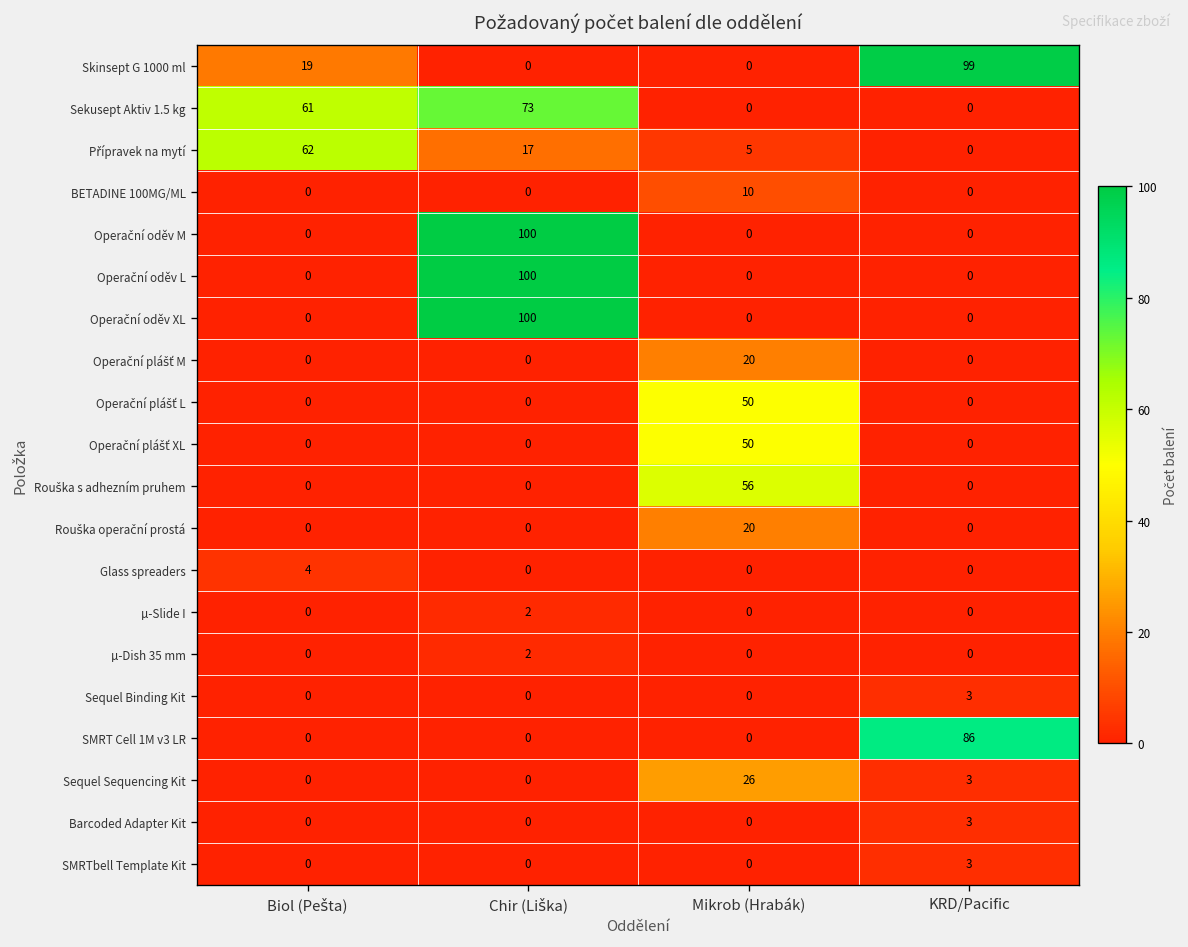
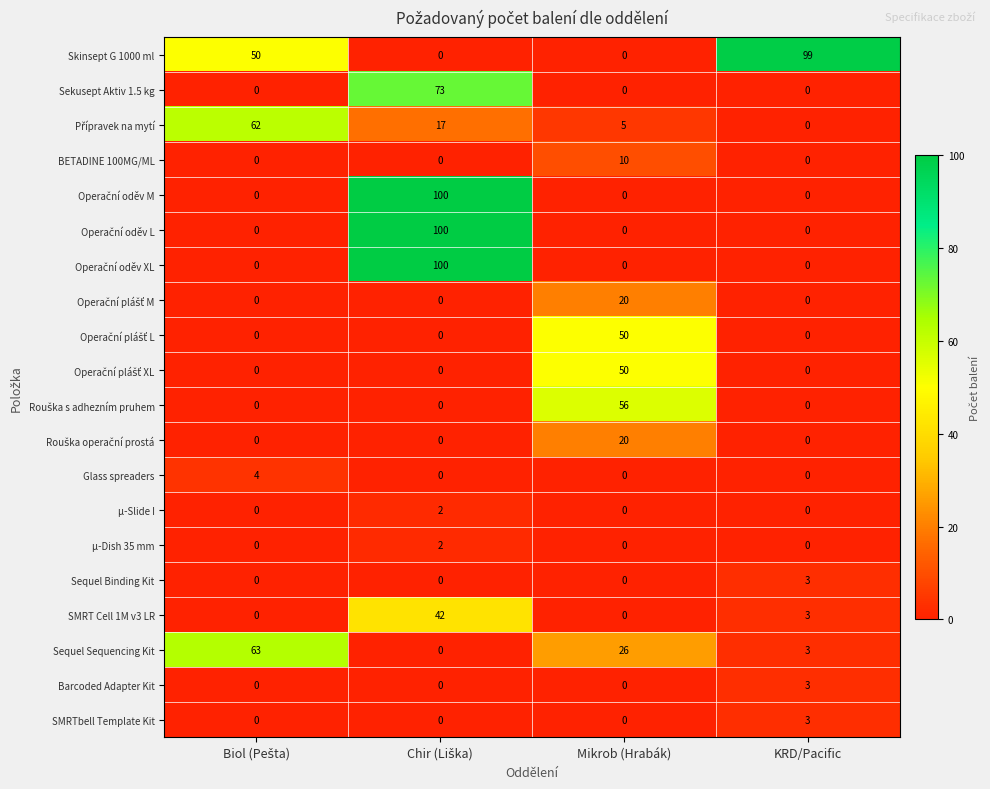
  {
    "Skinsept G 1000 ml": {
-     "Biol (Pešta)": 19,
+     "Biol (Pešta)": 50,
      "Chir (Liška)": 0,
      "Mikrob (Hrabák)": 0,
      "KRD/Pacific": 99
    },
    "Sekusept Aktiv 1.5 kg": {
-     "Biol (Pešta)": 61,
+     "Biol (Pešta)": 0,
      "Chir (Liška)": 73,
      "Mikrob (Hrabák)": 0,
      "KRD/Pacific": 0
    },
    "Přípravek na mytí": {
      "Biol (Pešta)": 62,
      "Chir (Liška)": 17,
      "Mikrob (Hrabák)": 5,
      "KRD/Pacific": 0
    },
    "BETADINE 100MG/ML": {
      "Biol (Pešta)": 0,
      "Chir (Liška)": 0,
      "Mikrob (Hrabák)": 10,
      "KRD/Pacific": 0
    },
    "Operační oděv M": {
      "Biol (Pešta)": 0,
      "Chir (Liška)": 100,
      "Mikrob (Hrabák)": 0,
      "KRD/Pacific": 0
    },
    "Operační oděv L": {
      "Biol (Pešta)": 0,
      "Chir (Liška)": 100,
      "Mikrob (Hrabák)": 0,
      "KRD/Pacific": 0
    },
    "Operační oděv XL": {
      "Biol (Pešta)": 0,
      "Chir (Liška)": 100,
      "Mikrob (Hrabák)": 0,
      "KRD/Pacific": 0
    },
    "Operační plášť M": {
      "Biol (Pešta)": 0,
      "Chir (Liška)": 0,
      "Mikrob (Hrabák)": 20,
      "KRD/Pacific": 0
    },
    "Operační plášť L": {
      "Biol (Pešta)": 0,
      "Chir (Liška)": 0,
      "Mikrob (Hrabák)": 50,
      "KRD/Pacific": 0
    },
    "Operační plášť XL": {
      "Biol (Pešta)": 0,
      "Chir (Liška)": 0,
      "Mikrob (Hrabák)": 50,
      "KRD/Pacific": 0
    },
    "Rouška s adhezním pruhem": {
      "Biol (Pešta)": 0,
      "Chir (Liška)": 0,
      "Mikrob (Hrabák)": 56,
      "KRD/Pacific": 0
    },
    "Rouška operační prostá": {
      "Biol (Pešta)": 0,
      "Chir (Liška)": 0,
      "Mikrob (Hrabák)": 20,
      "KRD/Pacific": 0
    },
    "Glass spreaders": {
      "Biol (Pešta)": 4,
      "Chir (Liška)": 0,
      "Mikrob (Hrabák)": 0,
      "KRD/Pacific": 0
    },
    "µ-Slide I": {
      "Biol (Pešta)": 0,
      "Chir (Liška)": 2,
      "Mikrob (Hrabák)": 0,
      "KRD/Pacific": 0
    },
    "µ-Dish 35 mm": {
      "Biol (Pešta)": 0,
      "Chir (Liška)": 2,
      "Mikrob (Hrabák)": 0,
      "KRD/Pacific": 0
    },
    "Sequel Binding Kit": {
      "Biol (Pešta)": 0,
      "Chir (Liška)": 0,
      "Mikrob (Hrabák)": 0,
      "KRD/Pacific": 3
    },
    "SMRT Cell 1M v3 LR": {
      "Biol (Pešta)": 0,
-     "Chir (Liška)": 0,
+     "Chir (Liška)": 42,
      "Mikrob (Hrabák)": 0,
-     "KRD/Pacific": 86
+     "KRD/Pacific": 3
    },
    "Sequel Sequencing Kit": {
-     "Biol (Pešta)": 0,
+     "Biol (Pešta)": 63,
      "Chir (Liška)": 0,
      "Mikrob (Hrabák)": 26,
      "KRD/Pacific": 3
    },
    "Barcoded Adapter Kit": {
      "Biol (Pešta)": 0,
      "Chir (Liška)": 0,
      "Mikrob (Hrabák)": 0,
      "KRD/Pacific": 3
    },
    "SMRTbell Template Kit": {
      "Biol (Pešta)": 0,
      "Chir (Liška)": 0,
      "Mikrob (Hrabák)": 0,
      "KRD/Pacific": 3
    }
  }
